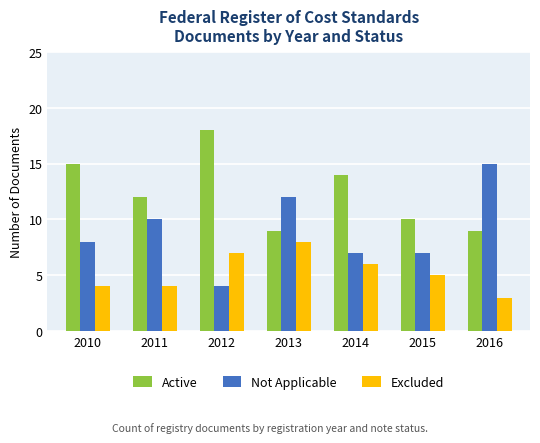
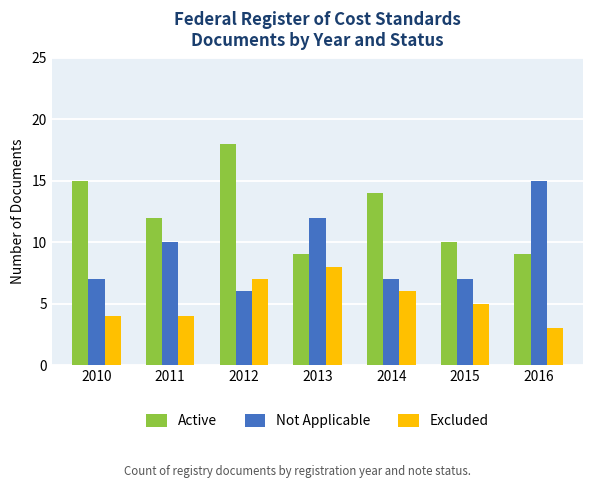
  {
    "Active": {
      "2010": 15,
      "2011": 12,
      "2012": 18,
      "2013": 9,
      "2014": 14,
      "2015": 10,
      "2016": 9
    },
    "Not Applicable": {
-     "2010": 8,
+     "2010": 7,
      "2011": 10,
-     "2012": 4,
+     "2012": 6,
      "2013": 12,
      "2014": 7,
      "2015": 7,
      "2016": 15
    },
    "Excluded": {
      "2010": 4,
      "2011": 4,
      "2012": 7,
      "2013": 8,
      "2014": 6,
      "2015": 5,
      "2016": 3
    }
  }
